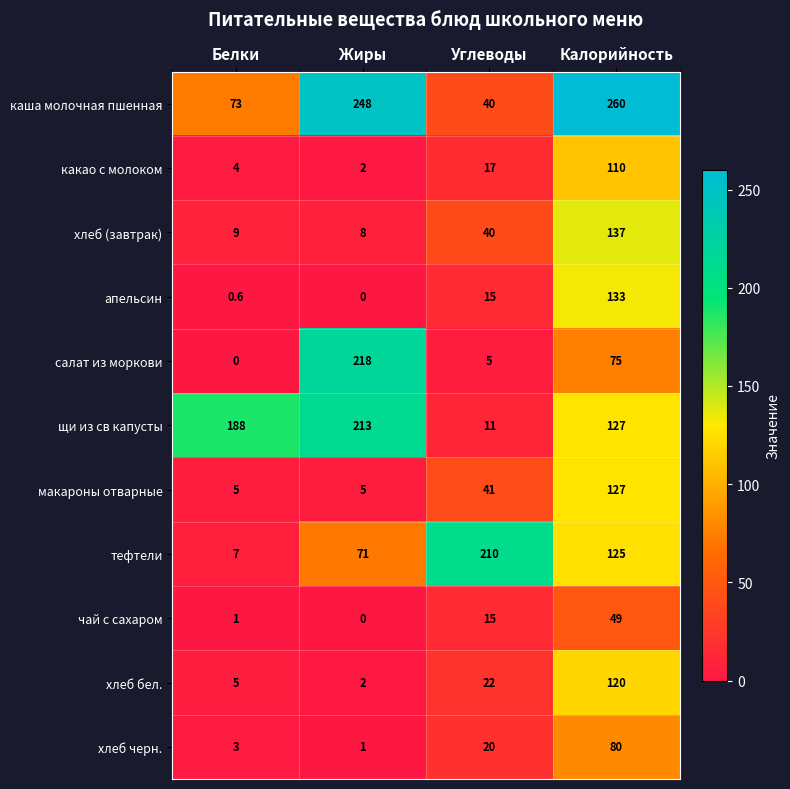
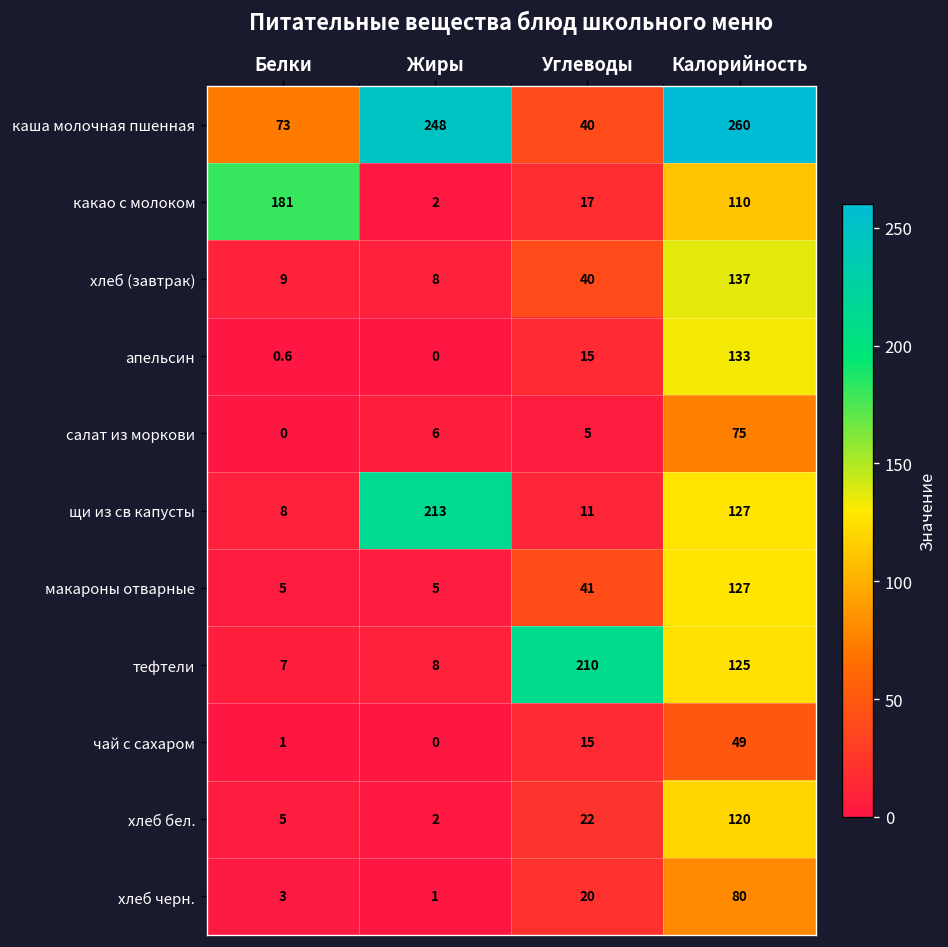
  {
    "каша молочная пшенная": {
      "Белки": 73,
      "Жиры": 248,
      "Углеводы": 40,
      "Калорийность": 260
    },
    "какао с молоком": {
-     "Белки": 4,
+     "Белки": 181,
      "Жиры": 2,
      "Углеводы": 17,
      "Калорийность": 110
    },
    "хлеб (завтрак)": {
      "Белки": 9,
      "Жиры": 8,
      "Углеводы": 40,
      "Калорийность": 137
    },
    "апельсин": {
      "Белки": 0.6,
      "Жиры": 0,
      "Углеводы": 15,
      "Калорийность": 133
    },
    "салат из моркови": {
      "Белки": 0,
-     "Жиры": 218,
+     "Жиры": 6,
      "Углеводы": 5,
      "Калорийность": 75
    },
    "щи из св капусты": {
-     "Белки": 188,
+     "Белки": 8,
      "Жиры": 213,
      "Углеводы": 11,
      "Калорийность": 127
    },
    "макароны отварные": {
      "Белки": 5,
      "Жиры": 5,
      "Углеводы": 41,
      "Калорийность": 127
    },
    "тефтели": {
      "Белки": 7,
-     "Жиры": 71,
+     "Жиры": 8,
      "Углеводы": 210,
      "Калорийность": 125
    },
    "чай с сахаром": {
      "Белки": 1,
      "Жиры": 0,
      "Углеводы": 15,
      "Калорийность": 49
    },
    "хлеб бел.": {
      "Белки": 5,
      "Жиры": 2,
      "Углеводы": 22,
      "Калорийность": 120
    },
    "хлеб черн.": {
      "Белки": 3,
      "Жиры": 1,
      "Углеводы": 20,
      "Калорийность": 80
    }
  }
